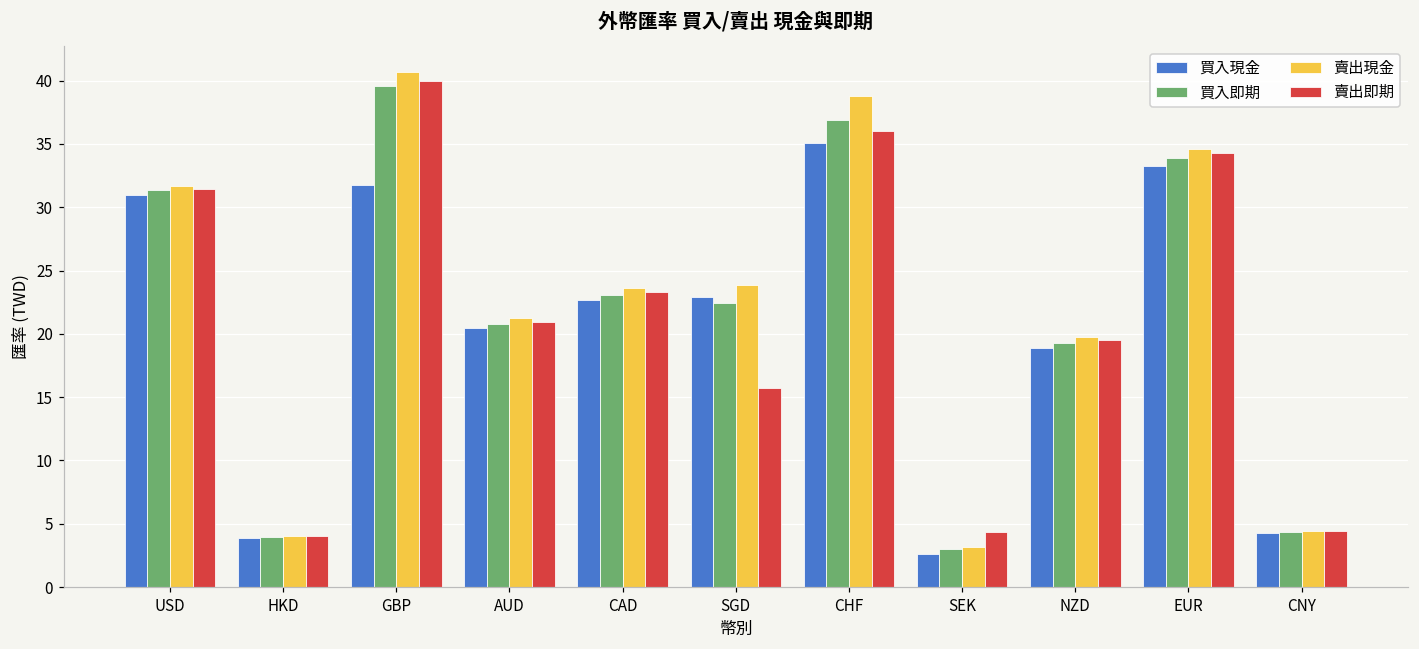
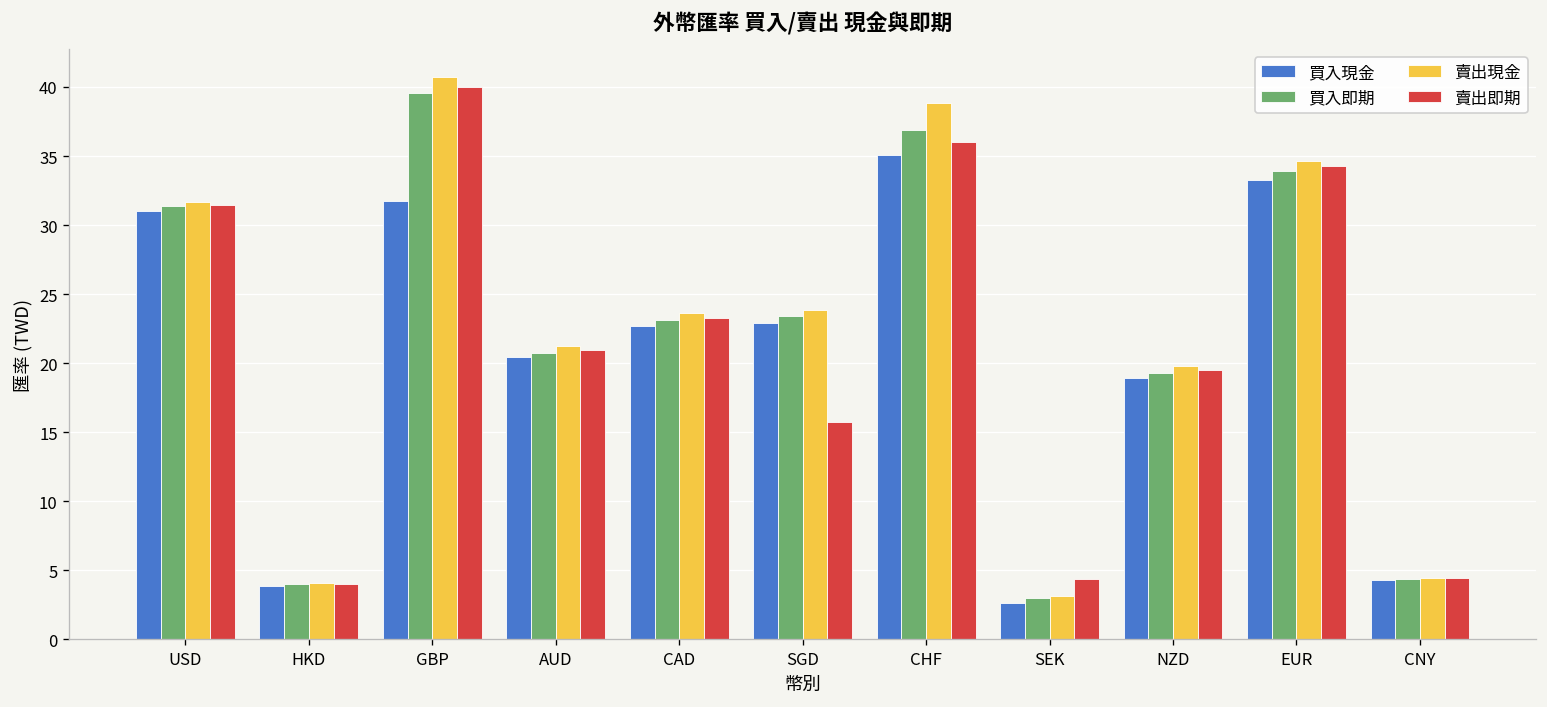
  {
    "買入現金": {
      "USD": 31.0,
      "HKD": 3.9,
      "GBP": 31.7,
      "AUD": 20.5,
      "CAD": 22.7,
      "SGD": 22.9,
      "CHF": 35.1,
      "SEK": 2.6,
      "NZD": 18.9,
      "EUR": 33.3,
      "CNY": 4.3
    },
    "買入即期": {
      "USD": 31.4,
      "HKD": 4.0,
      "GBP": 39.6,
      "AUD": 20.8,
      "CAD": 23.1,
-     "SGD": 22.5,
+     "SGD": 23.4,
      "CHF": 36.9,
      "SEK": 3.0,
      "NZD": 19.3,
      "EUR": 33.9,
      "CNY": 4.4
    },
    "賣出現金": {
      "USD": 31.7,
      "HKD": 4.1,
      "GBP": 40.7,
      "AUD": 21.2,
      "CAD": 23.6,
      "SGD": 23.9,
      "CHF": 38.8,
      "SEK": 3.2,
      "NZD": 19.8,
      "EUR": 34.6,
      "CNY": 4.5
    },
    "賣出即期": {
      "USD": 31.5,
      "HKD": 4.0,
      "GBP": 40.0,
      "AUD": 21.0,
      "CAD": 23.3,
      "SGD": 15.8,
      "CHF": 36.0,
      "SEK": 4.4,
      "NZD": 19.5,
      "EUR": 34.3,
      "CNY": 4.4
    }
  }
